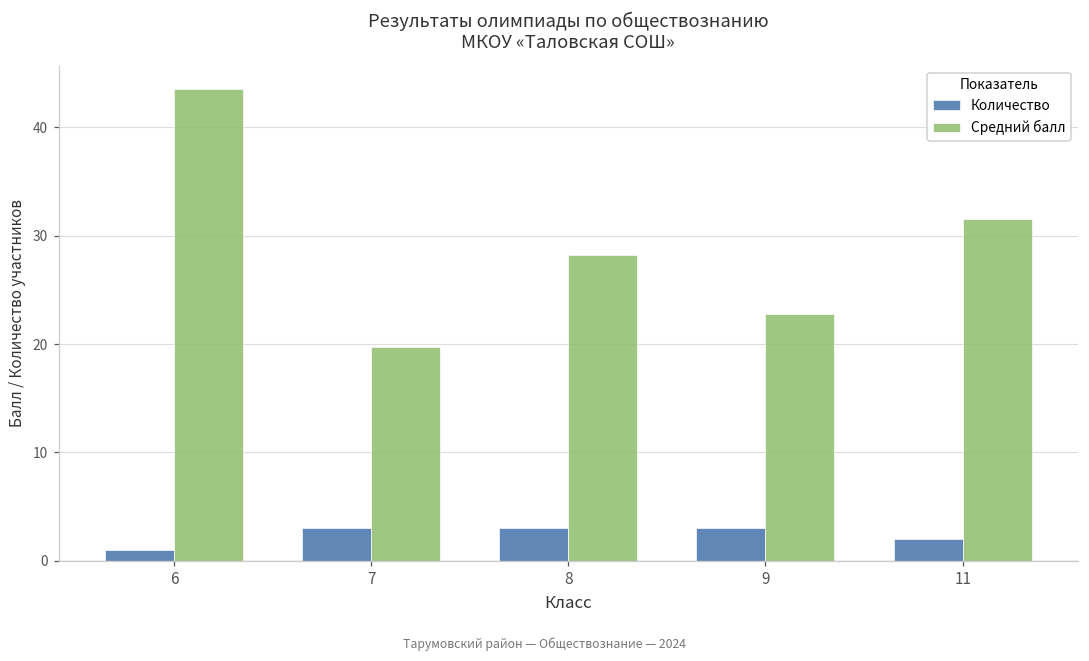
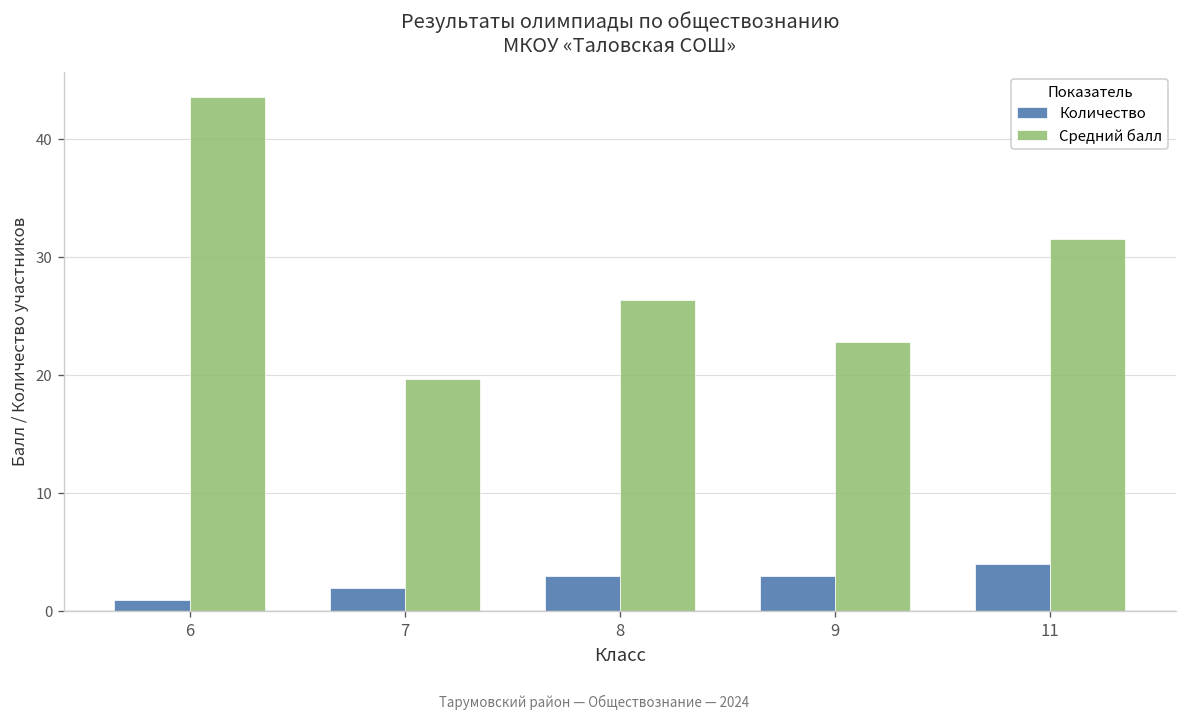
  {
    "Количество": {
      "6": 1,
-     "7": 3,
+     "7": 2,
      "8": 3,
      "9": 3,
-     "11": 2
+     "11": 4
    },
    "Средний балл": {
      "6": 44,
      "7": 20,
-     "8": 28,
+     "8": 26,
      "9": 23,
      "11": 32
    }
  }
